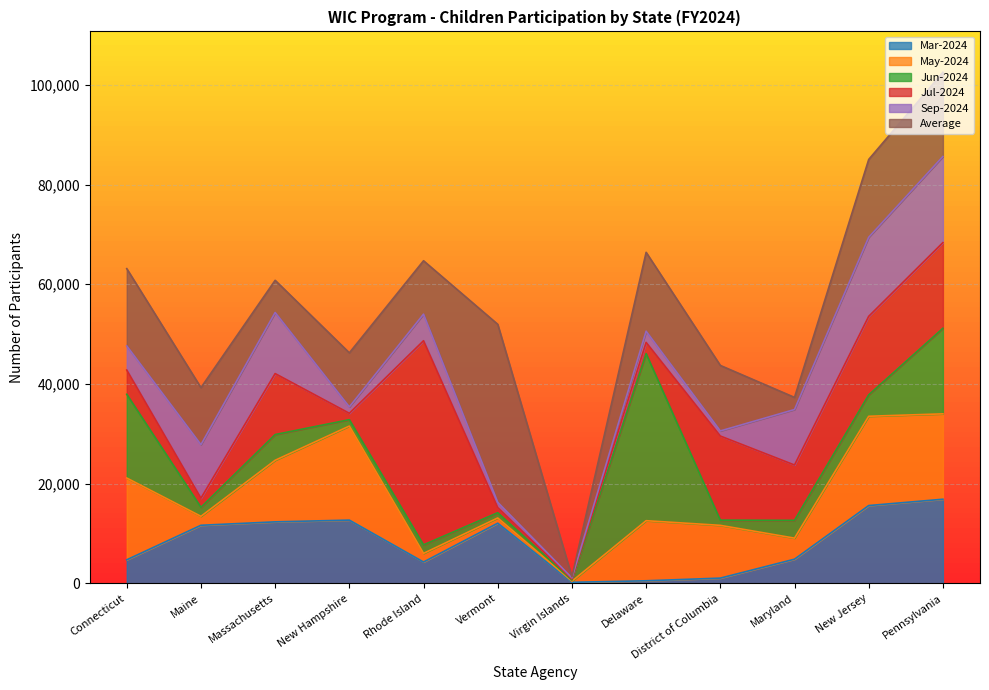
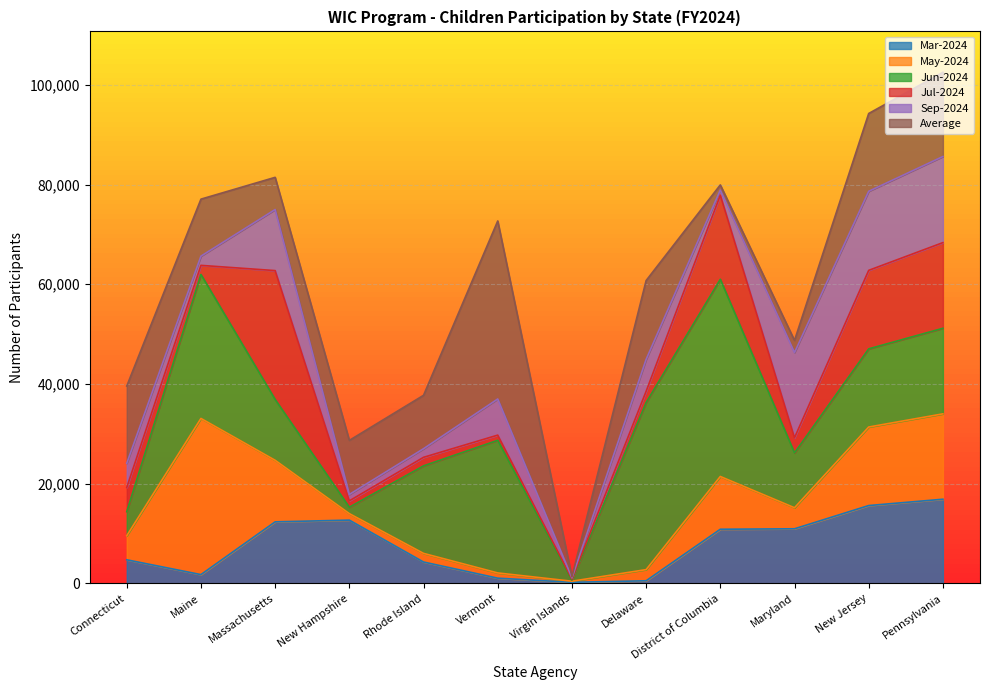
  {
    "Mar-2024": {
      "Connecticut": "5,000",
-     "Maine": "12,000",
+     "Maine": "2,000",
      "Massachusetts": "12,000",
      "New Hampshire": "13,000",
      "Rhode Island": "4,000",
-     "Vermont": "12,000",
+     "Vermont": "1,000",
      "Delaware": "1,000",
-     "District of Columbia": "1,000",
-     "Maryland": "5,000",
+     "District of Columbia": "11,000",
+     "Maryland": "11,000",
      "New Jersey": "16,000",
      "Pennsylvania": "17,000"
    },
    "May-2024": {
-     "Connecticut": "16,000",
-     "Maine": "2,000",
+     "Connecticut": "5,000",
+     "Maine": "31,000",
      "Massachusetts": "12,000",
-     "New Hampshire": "19,000",
+     "New Hampshire": "1,000",
      "Rhode Island": "2,000",
      "Vermont": "1,000",
-     "Delaware": "12,000",
+     "Delaware": "2,000",
      "District of Columbia": "11,000",
      "Maryland": "4,000",
-     "New Jersey": "18,000",
+     "New Jersey": "16,000",
      "Pennsylvania": "17,000"
    },
    "Jun-2024": {
-     "Connecticut": "17,000",
-     "Maine": "2,000",
-     "Massachusetts": "5,000",
+     "Connecticut": "5,000",
+     "Maine": "29,000",
+     "Massachusetts": "12,000",
      "New Hampshire": "1,000",
-     "Rhode Island": "2,000",
-     "Vermont": "1,000",
+     "Rhode Island": "18,000",
+     "Vermont": "27,000",
      "Delaware": "34,000",
-     "District of Columbia": "1,000",
-     "Maryland": "4,000",
-     "New Jersey": "4,000",
+     "District of Columbia": "40,000",
+     "Maryland": "11,000",
+     "New Jersey": "16,000",
      "Pennsylvania": "17,000"
    },
    "Jul-2024": {
      "Connecticut": "5,000",
      "Maine": "2,000",
-     "Massachusetts": "12,000",
+     "Massachusetts": "26,000",
      "New Hampshire": "1,000",
-     "Rhode Island": "41,000",
+     "Rhode Island": "2,000",
      "Vermont": "1,000",
      "Delaware": "2,000",
      "District of Columbia": "17,000",
-     "Maryland": "11,000",
+     "Maryland": "3,000",
      "New Jersey": "16,000",
      "Pennsylvania": "17,000"
    },
    "Sep-2024": {
      "Connecticut": "5,000",
-     "Maine": "11,000",
+     "Maine": "2,000",
      "Massachusetts": "12,000",
      "New Hampshire": "1,000",
-     "Rhode Island": "5,000",
-     "Vermont": "1,000",
-     "Delaware": "2,000",
+     "Rhode Island": "2,000",
+     "Vermont": "7,000",
+     "Delaware": "6,000",
      "District of Columbia": "1,000",
-     "Maryland": "11,000",
+     "Maryland": "17,000",
      "New Jersey": "16,000",
      "Pennsylvania": "17,000"
    },
    "Average": {
      "Connecticut": "16,000",
      "Maine": "11,000",
      "Massachusetts": "6,000",
      "New Hampshire": "11,000",
      "Rhode Island": "11,000",
      "Vermont": "36,000",
      "Delaware": "16,000",
-     "District of Columbia": "13,000",
+     "District of Columbia": "1,000",
      "Maryland": "2,000",
      "New Jersey": "16,000"
    }
  }
